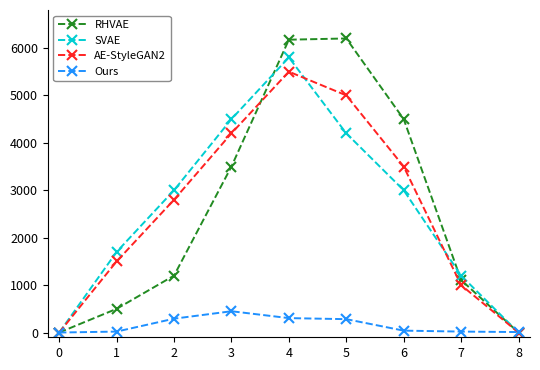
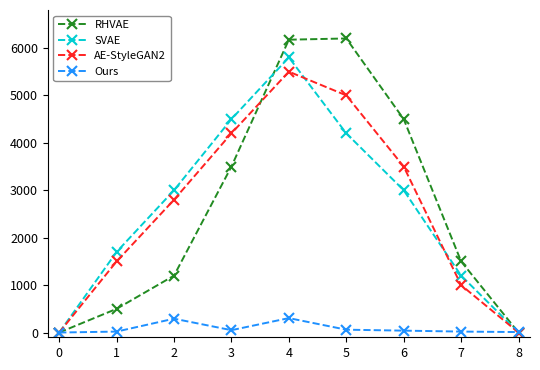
  {
    "RHVAE": {
      "1": 500,
      "2": 1200,
      "3": 3500,
      "4": 6200,
      "5": 6200,
      "6": 4500,
-     "7": 1100
+     "7": 1500
    },
    "SVAE": {
      "1": 1700,
      "2": 3000,
      "3": 4500,
      "4": 5800,
      "5": 4200,
      "6": 3000,
      "7": 1200
    },
    "AE-StyleGAN2": {
      "1": 1500,
      "2": 2800,
      "3": 4200,
      "4": 5500,
      "5": 5000,
      "6": 3500,
      "7": 1000
    },
    "Ours": {
      "1": 0,
      "2": 300,
-     "3": 400,
+     "3": 100,
      "4": 300,
-     "5": 300,
+     "5": 100,
      "6": 0,
      "7": 0
    }
  }
